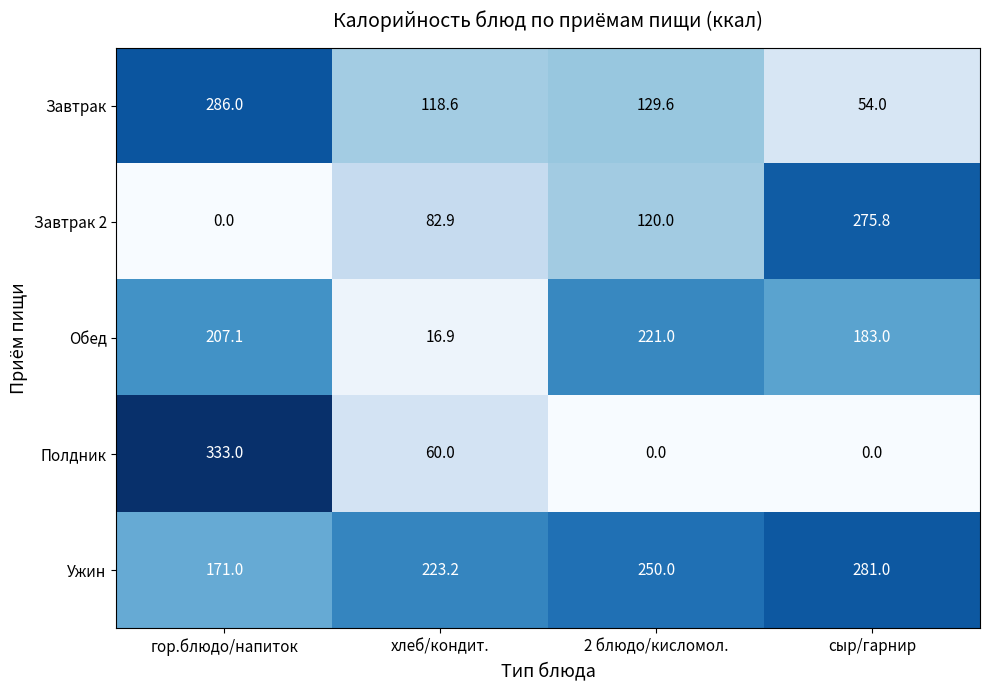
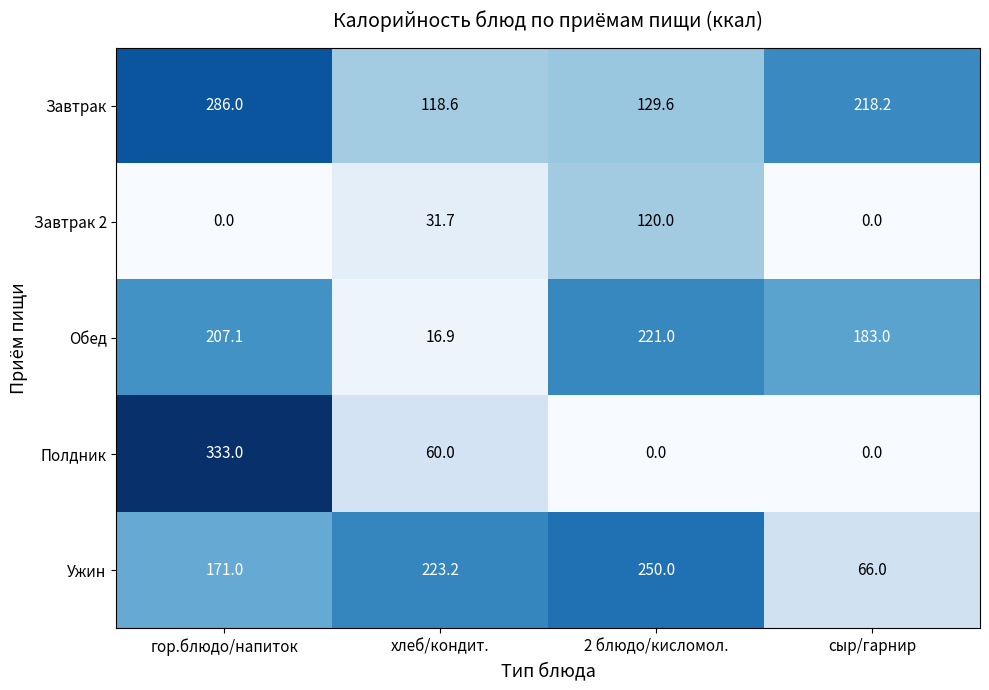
  {
    "Завтрак": {
      "гор.блюдо/напиток": 286.0,
      "хлеб/кондит.": 118.6,
      "2 блюдо/кисломол.": 129.6,
-     "сыр/гарнир": 54.0
+     "сыр/гарнир": 218.2
    },
    "Завтрак 2": {
      "гор.блюдо/напиток": 0.0,
-     "хлеб/кондит.": 82.9,
+     "хлеб/кондит.": 31.7,
      "2 блюдо/кисломол.": 120.0,
-     "сыр/гарнир": 275.8
+     "сыр/гарнир": 0.0
    },
    "Обед": {
      "гор.блюдо/напиток": 207.1,
      "хлеб/кондит.": 16.9,
      "2 блюдо/кисломол.": 221.0,
      "сыр/гарнир": 183.0
    },
    "Полдник": {
      "гор.блюдо/напиток": 333.0,
      "хлеб/кондит.": 60.0,
      "2 блюдо/кисломол.": 0.0,
      "сыр/гарнир": 0.0
    },
    "Ужин": {
      "гор.блюдо/напиток": 171.0,
      "хлеб/кондит.": 223.2,
      "2 блюдо/кисломол.": 250.0,
-     "сыр/гарнир": 281.0
+     "сыр/гарнир": 66.0
    }
  }
